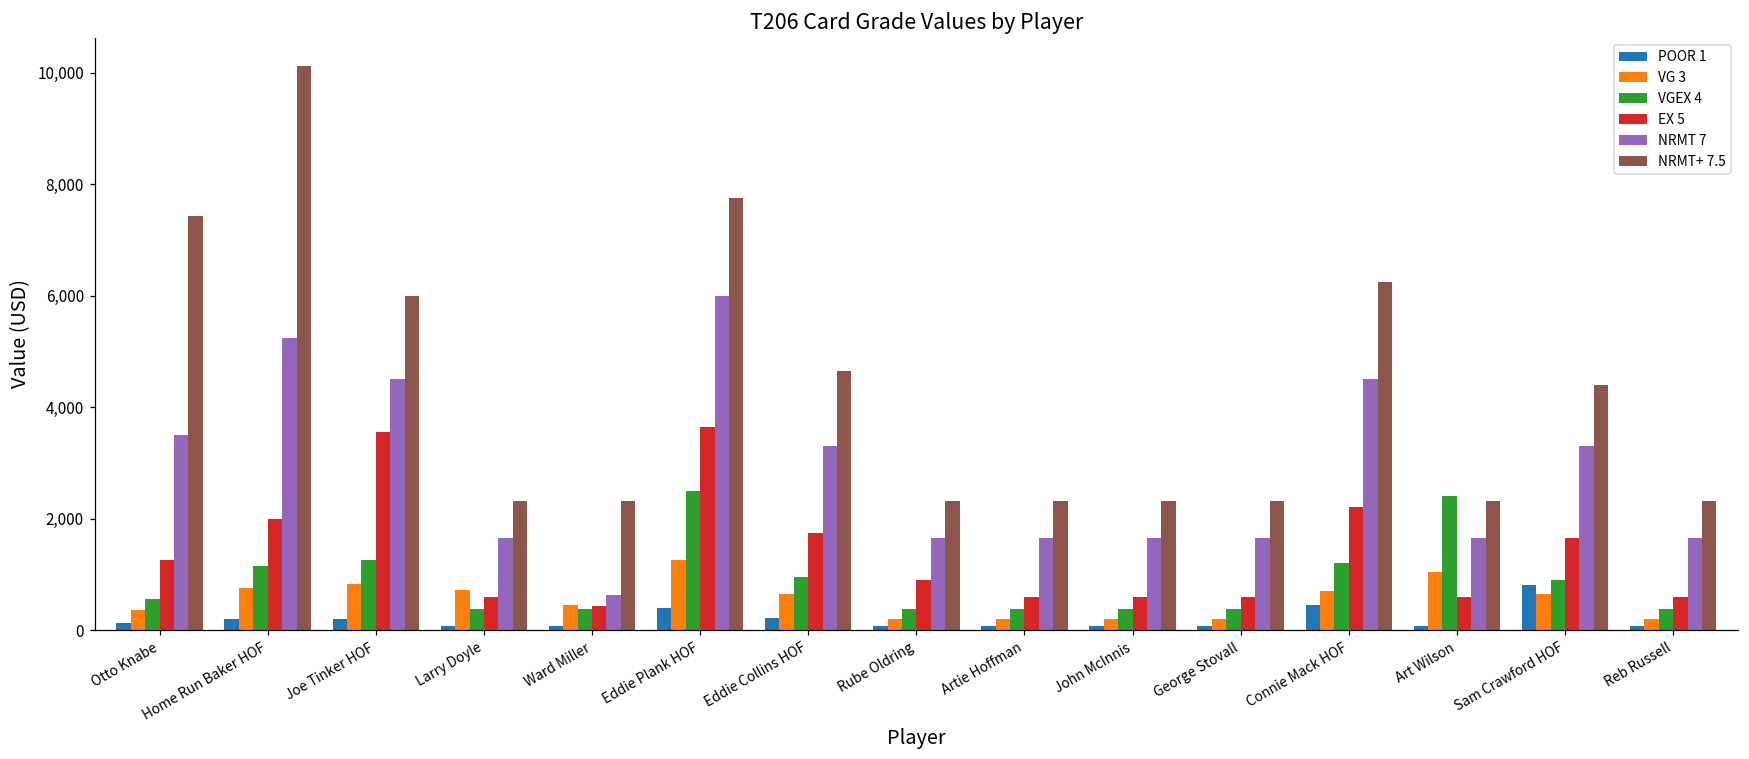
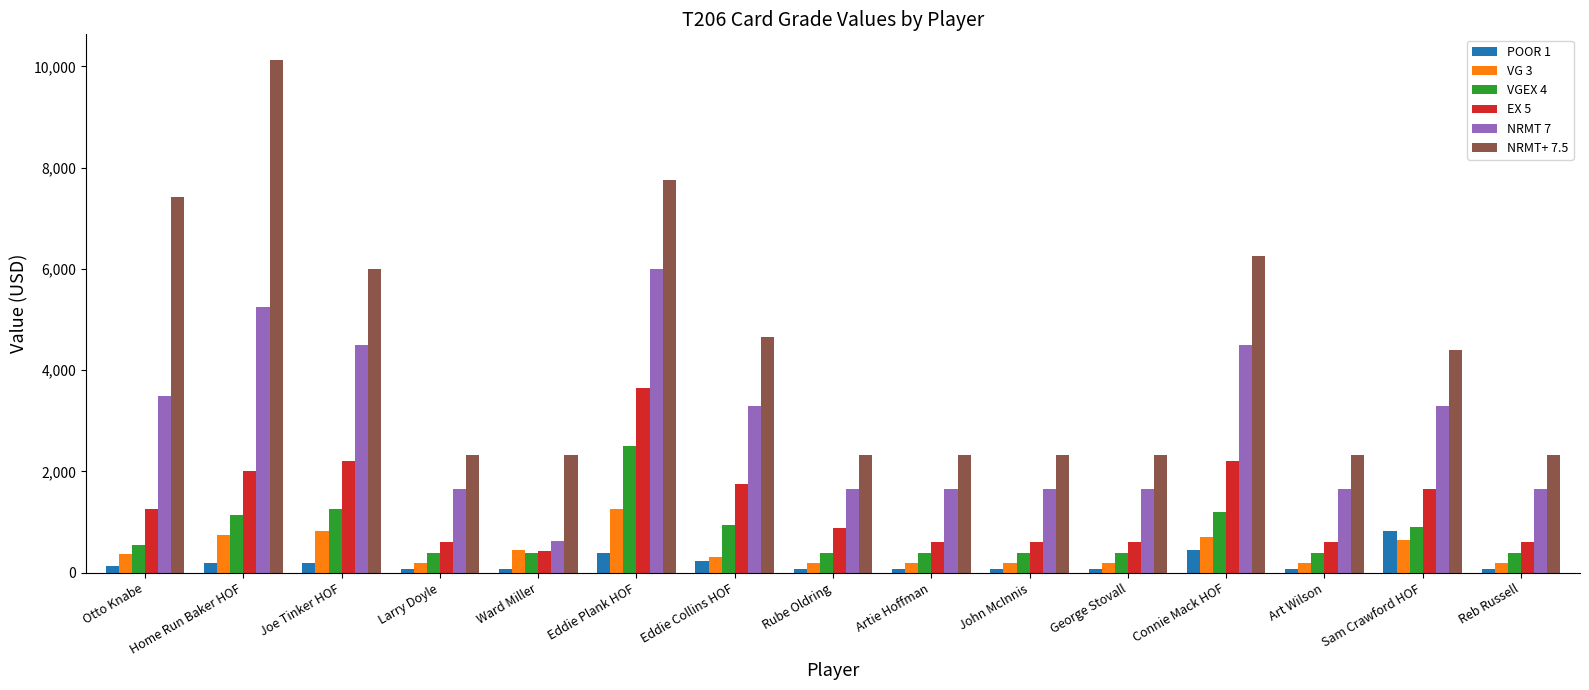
  {
    "POOR 1": {
      "Otto Knabe": "100",
      "Home Run Baker HOF": "200",
      "Joe Tinker HOF": "200",
      "Larry Doyle": "100",
      "Ward Miller": "100",
      "Eddie Plank HOF": "400",
      "Eddie Collins HOF": "200",
      "Rube Oldring": "100",
      "Artie Hoffman": "100",
      "John McInnis": "100",
      "George Stovall": "100",
      "Connie Mack HOF": "400",
      "Art Wilson": "100",
      "Sam Crawford HOF": "800",
      "Reb Russell": "100"
    },
    "VG 3": {
      "Otto Knabe": "400",
      "Home Run Baker HOF": "800",
      "Joe Tinker HOF": "800",
-     "Larry Doyle": "700",
+     "Larry Doyle": "200",
      "Ward Miller": "400",
      "Eddie Plank HOF": "1,300",
-     "Eddie Collins HOF": "700",
+     "Eddie Collins HOF": "300",
      "Rube Oldring": "200",
      "Artie Hoffman": "200",
      "John McInnis": "200",
      "George Stovall": "200",
      "Connie Mack HOF": "700",
-     "Art Wilson": "1,000",
+     "Art Wilson": "200",
      "Sam Crawford HOF": "700",
      "Reb Russell": "200"
    },
    "VGEX 4": {
      "Otto Knabe": "600",
      "Home Run Baker HOF": "1,200",
      "Joe Tinker HOF": "1,300",
      "Larry Doyle": "400",
      "Ward Miller": "400",
      "Eddie Plank HOF": "2,500",
      "Eddie Collins HOF": "1,000",
      "Rube Oldring": "400",
      "Artie Hoffman": "400",
      "John McInnis": "400",
      "George Stovall": "400",
      "Connie Mack HOF": "1,200",
-     "Art Wilson": "2,400",
+     "Art Wilson": "400",
      "Sam Crawford HOF": "900",
      "Reb Russell": "400"
    },
    "EX 5": {
      "Otto Knabe": "1,300",
      "Home Run Baker HOF": "2,000",
-     "Joe Tinker HOF": "3,500",
+     "Joe Tinker HOF": "2,200",
      "Larry Doyle": "600",
      "Ward Miller": "400",
      "Eddie Plank HOF": "3,700",
      "Eddie Collins HOF": "1,800",
      "Rube Oldring": "900",
      "Artie Hoffman": "600",
      "John McInnis": "600",
      "George Stovall": "600",
      "Connie Mack HOF": "2,200",
      "Art Wilson": "600",
      "Sam Crawford HOF": "1,700",
      "Reb Russell": "600"
    },
    "NRMT 7": {
      "Otto Knabe": "3,500",
      "Home Run Baker HOF": "5,300",
      "Joe Tinker HOF": "4,500",
      "Larry Doyle": "1,700",
      "Ward Miller": "600",
      "Eddie Plank HOF": "6,000",
      "Eddie Collins HOF": "3,300",
      "Rube Oldring": "1,700",
      "Artie Hoffman": "1,700",
      "John McInnis": "1,700",
      "George Stovall": "1,700",
      "Connie Mack HOF": "4,500",
      "Art Wilson": "1,700",
      "Sam Crawford HOF": "3,300",
      "Reb Russell": "1,700"
    },
    "NRMT+ 7.5": {
      "Otto Knabe": "7,400",
      "Home Run Baker HOF": "10,100",
      "Joe Tinker HOF": "6,000",
      "Larry Doyle": "2,300",
      "Ward Miller": "2,300",
      "Eddie Plank HOF": "7,800",
      "Eddie Collins HOF": "4,700",
      "Rube Oldring": "2,300",
      "Artie Hoffman": "2,300",
      "John McInnis": "2,300",
      "George Stovall": "2,300",
      "Connie Mack HOF": "6,300",
      "Art Wilson": "2,300",
      "Sam Crawford HOF": "4,400",
      "Reb Russell": "2,300"
    }
  }
